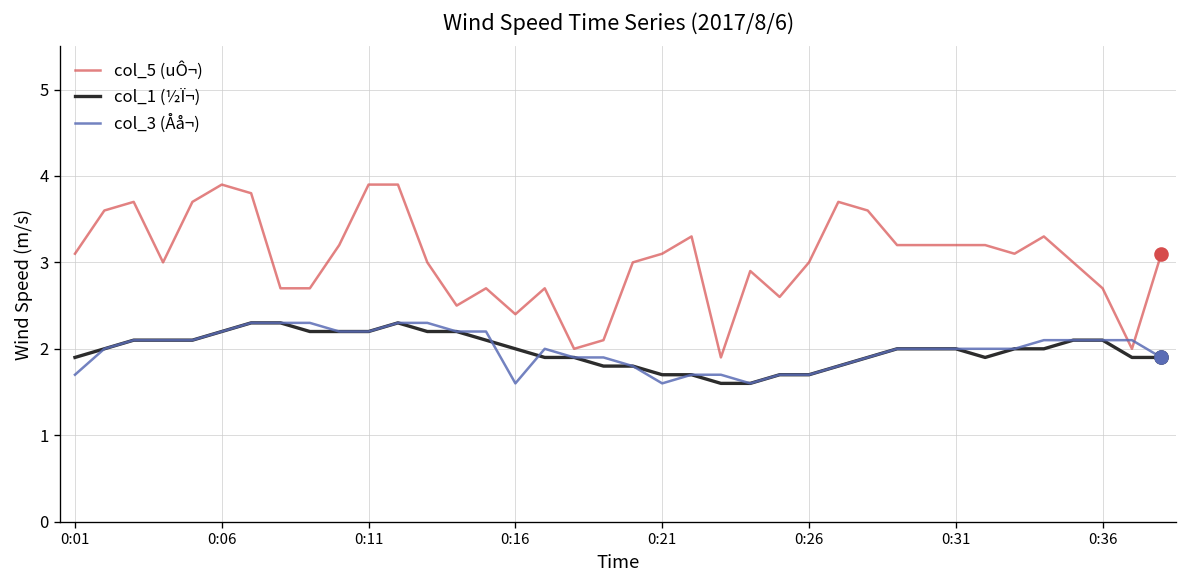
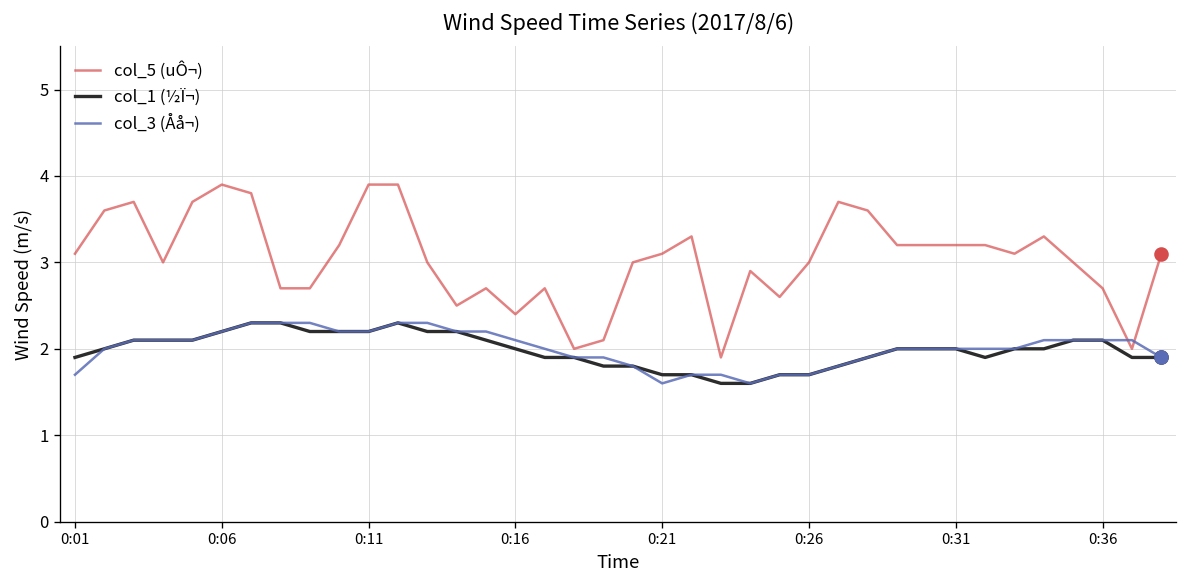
  {
    "col_3 (Åå¬)": {
      "0:01": 1.7,
-     "0:16": 1.6,
+     "0:16": 2.1,
      "0:21": 1.6
    }
  }
